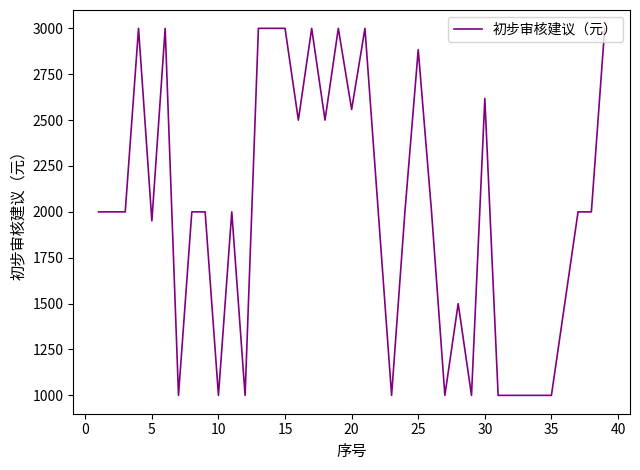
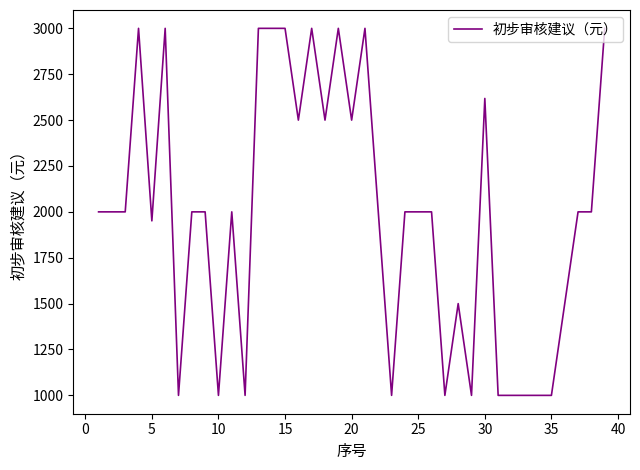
  {
    "5": 1950,
    "10": 1000,
    "15": 3000,
-   "20": 2560,
-   "25": 2880,
+   "20": 2500,
+   "25": 2000,
    "30": 2620,
    "35": 1000
  }
